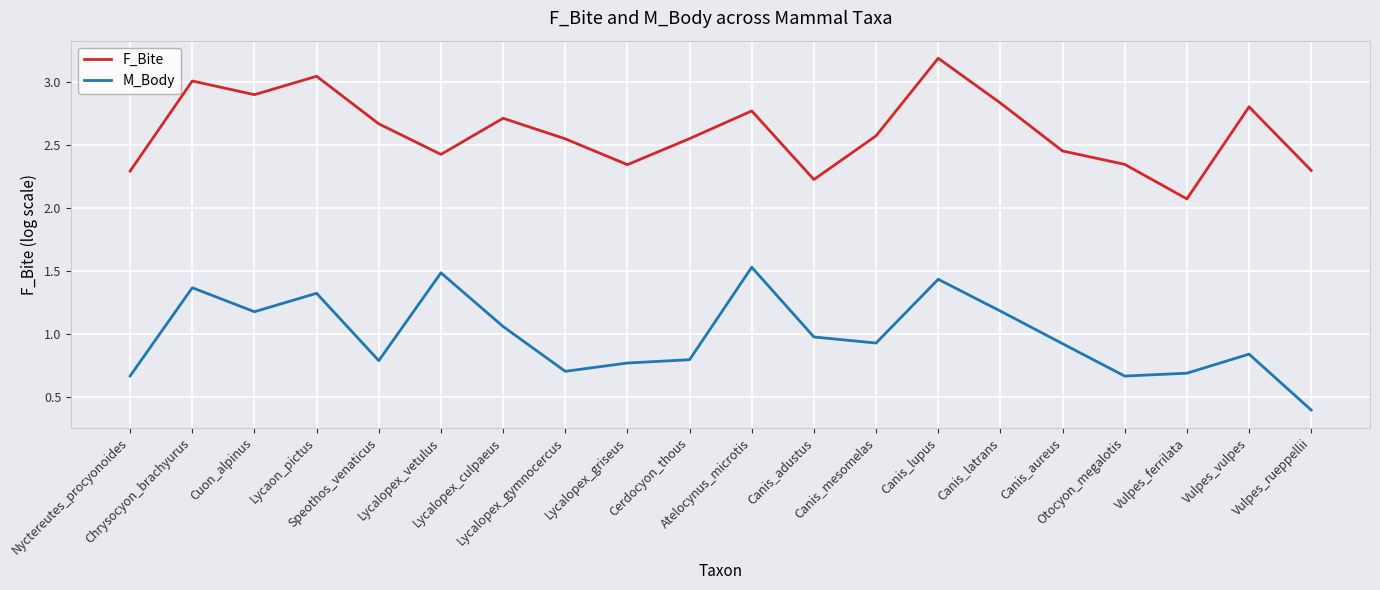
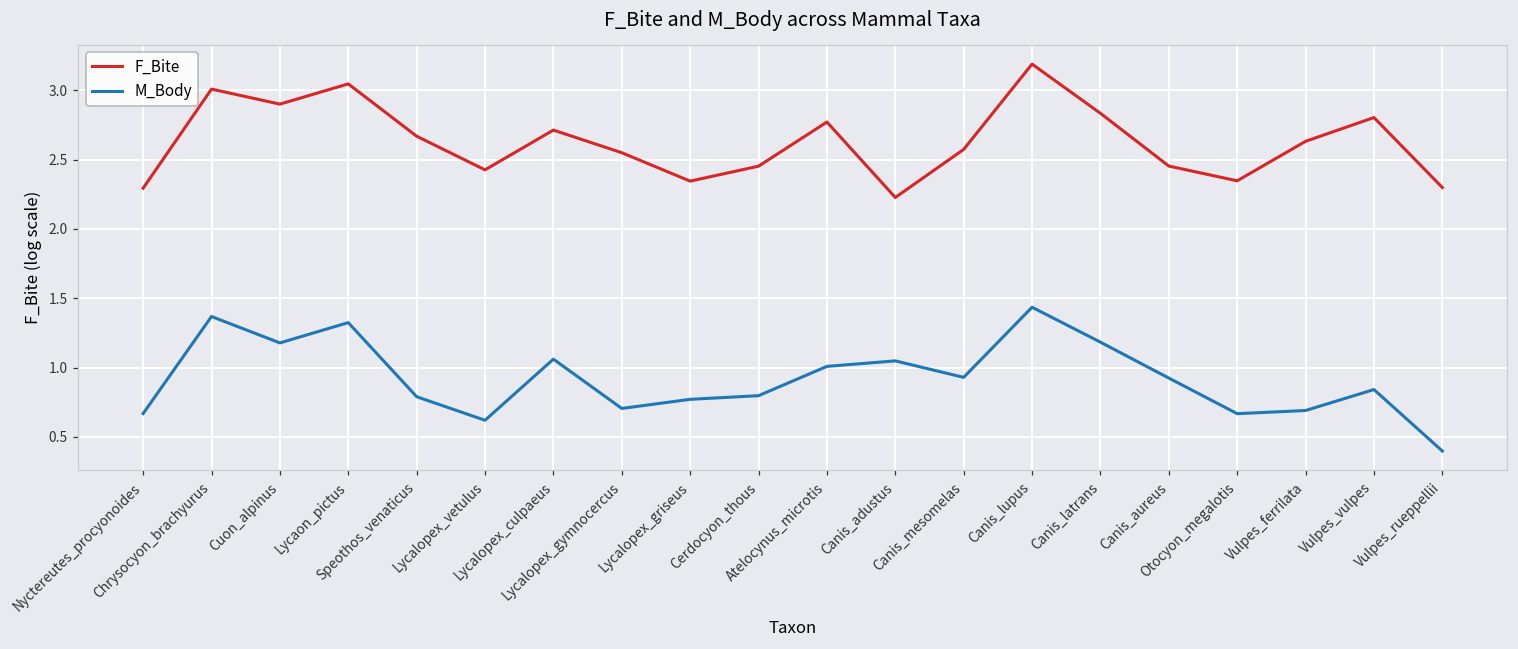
  {
    "F_Bite": {
      "Nyctereutes_procyonoides": 2.29,
      "Chrysocyon_brachyurus": 3.01,
      "Cuon_alpinus": 2.90,
      "Lycaon_pictus": 3.05,
      "Speothos_venaticus": 2.67,
      "Lycalopex_vetulus": 2.43,
      "Lycalopex_culpaeus": 2.71,
      "Lycalopex_gymnocercus": 2.55,
      "Lycalopex_griseus": 2.35,
-     "Cerdocyon_thous": 2.55,
+     "Cerdocyon_thous": 2.45,
      "Atelocynus_microtis": 2.77,
      "Canis_adustus": 2.23,
      "Canis_mesomelas": 2.57,
      "Canis_lupus": 3.19,
      "Canis_latrans": 2.83,
      "Canis_aureus": 2.45,
      "Otocyon_megalotis": 2.35,
-     "Vulpes_ferrilata": 2.07,
+     "Vulpes_ferrilata": 2.63,
      "Vulpes_vulpes": 2.80,
      "Vulpes_rueppellii": 2.30
    },
    "M_Body": {
      "Nyctereutes_procyonoides": 0.67,
      "Chrysocyon_brachyurus": 1.37,
      "Cuon_alpinus": 1.18,
      "Lycaon_pictus": 1.32,
      "Speothos_venaticus": 0.79,
-     "Lycalopex_vetulus": 1.49,
+     "Lycalopex_vetulus": 0.62,
      "Lycalopex_culpaeus": 1.06,
      "Lycalopex_gymnocercus": 0.71,
      "Lycalopex_griseus": 0.77,
      "Cerdocyon_thous": 0.80,
-     "Atelocynus_microtis": 1.53,
-     "Canis_adustus": 0.98,
+     "Atelocynus_microtis": 1.01,
+     "Canis_adustus": 1.05,
      "Canis_mesomelas": 0.93,
      "Canis_lupus": 1.44,
      "Canis_latrans": 1.18,
      "Canis_aureus": 0.92,
      "Otocyon_megalotis": 0.67,
      "Vulpes_ferrilata": 0.69,
      "Vulpes_vulpes": 0.84,
      "Vulpes_rueppellii": 0.40
    }
  }
